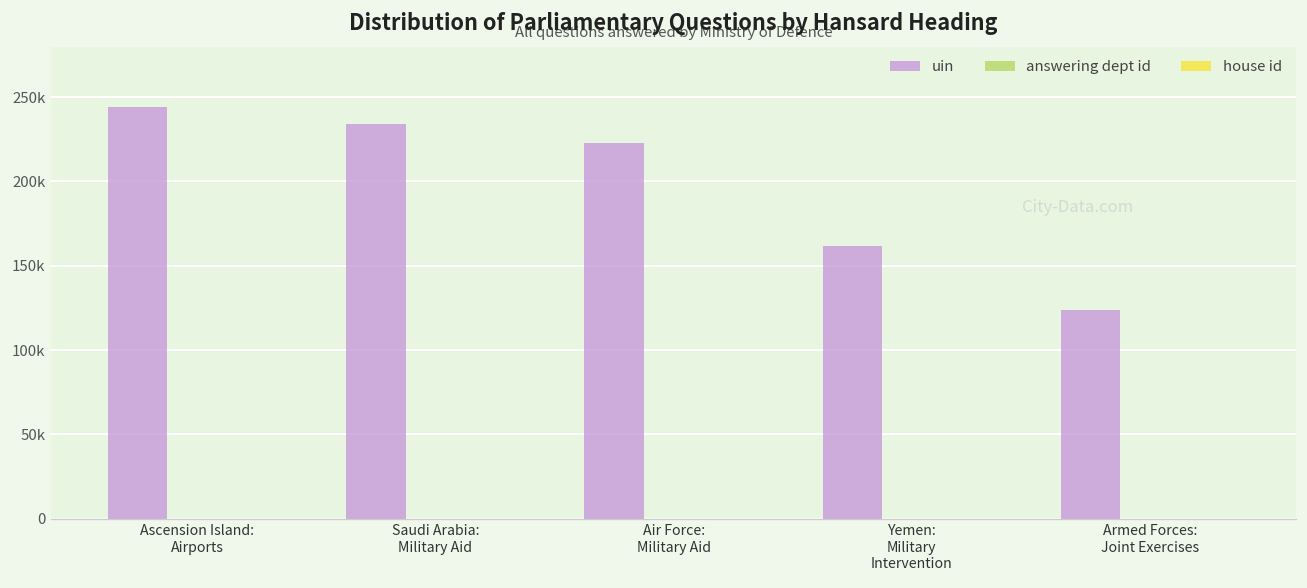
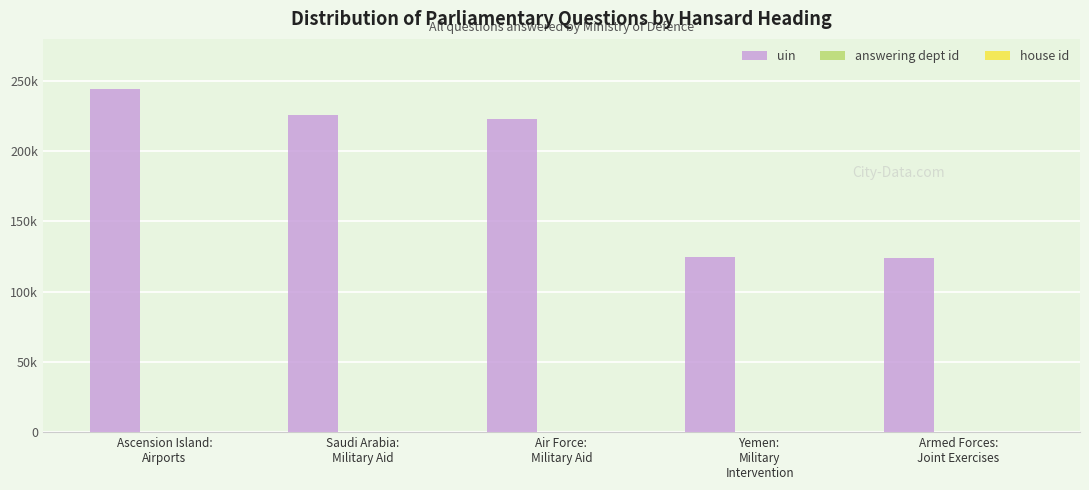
  {
    "uin": {
      "Ascension Island: Airports": 244000,
-     "Saudi Arabia: Military Aid": 234000,
+     "Saudi Arabia: Military Aid": 226000,
      "Air Force: Military Aid": 223000,
-     "Yemen: Military Intervention": 162000,
+     "Yemen: Military Intervention": 125000,
      "Armed Forces: Joint Exercises": 124000
    }
  }
